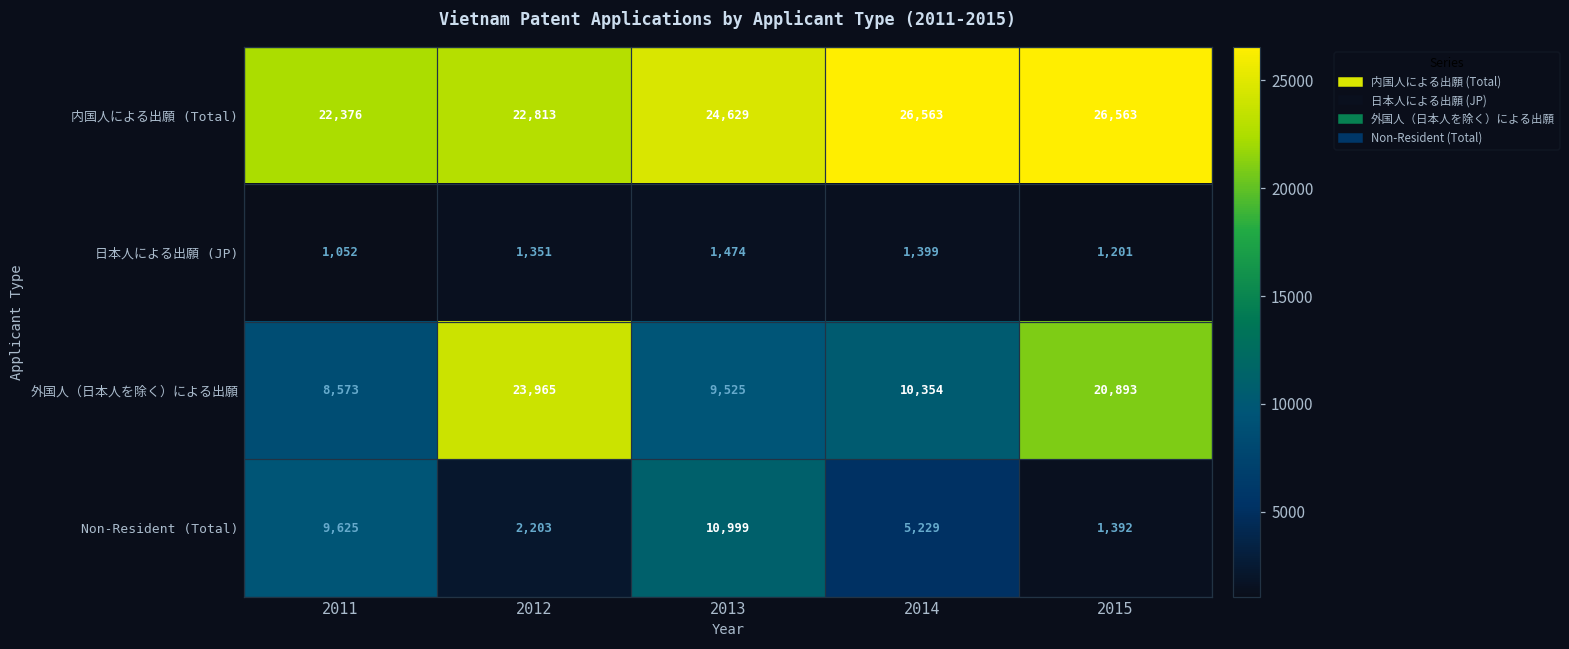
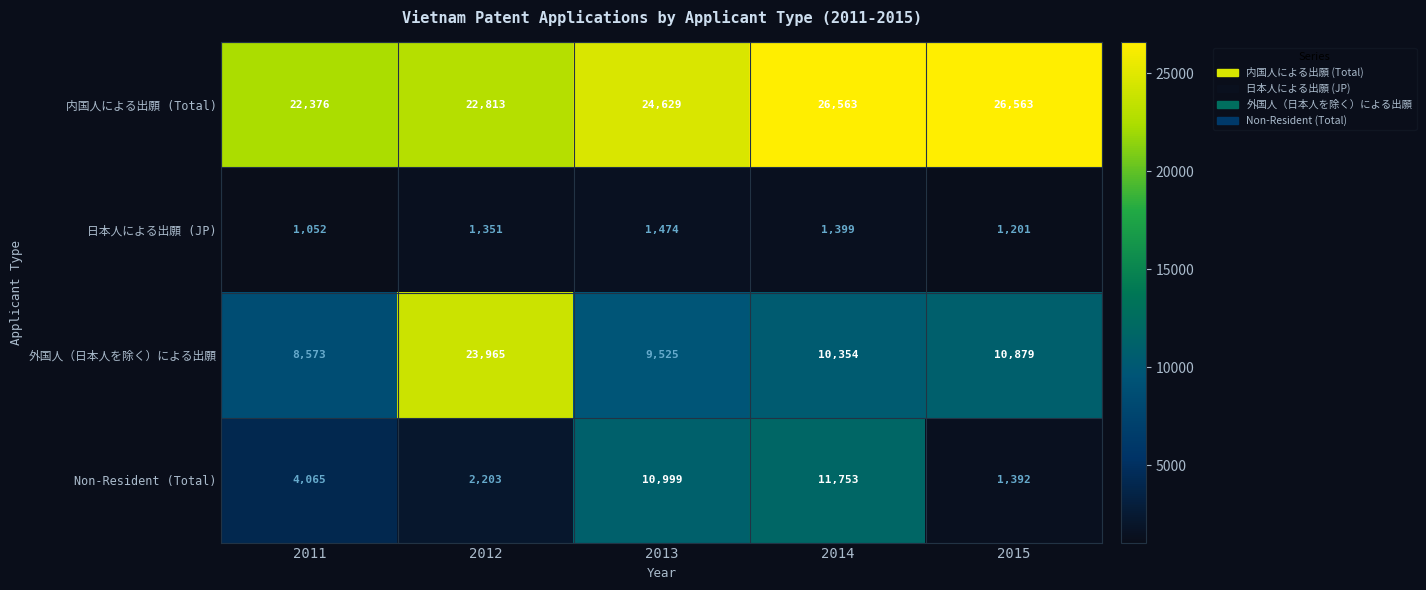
  {
    "内国人による出願 (Total)": {
      "2011": "22,376",
      "2012": "22,813",
      "2013": "24,629",
      "2014": "26,563",
      "2015": "26,563"
    },
    "日本人による出願 (JP)": {
      "2011": "1,052",
      "2012": "1,351",
      "2013": "1,474",
      "2014": "1,399",
      "2015": "1,201"
    },
    "外国人（日本人を除く）による出願": {
      "2011": "8,573",
      "2012": "23,965",
      "2013": "9,525",
      "2014": "10,354",
-     "2015": "20,893"
+     "2015": "10,879"
    },
    "Non-Resident (Total)": {
-     "2011": "9,625",
+     "2011": "4,065",
      "2012": "2,203",
      "2013": "10,999",
-     "2014": "5,229",
+     "2014": "11,753",
      "2015": "1,392"
    }
  }
